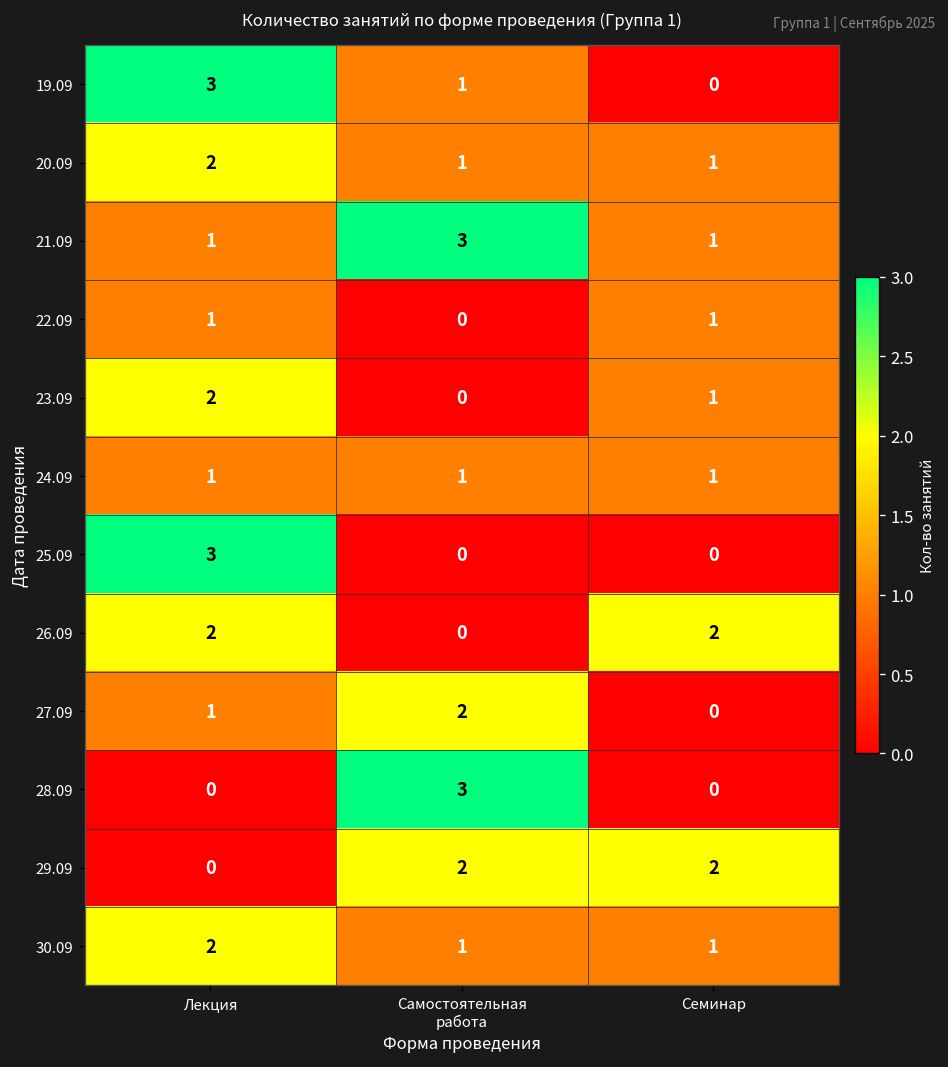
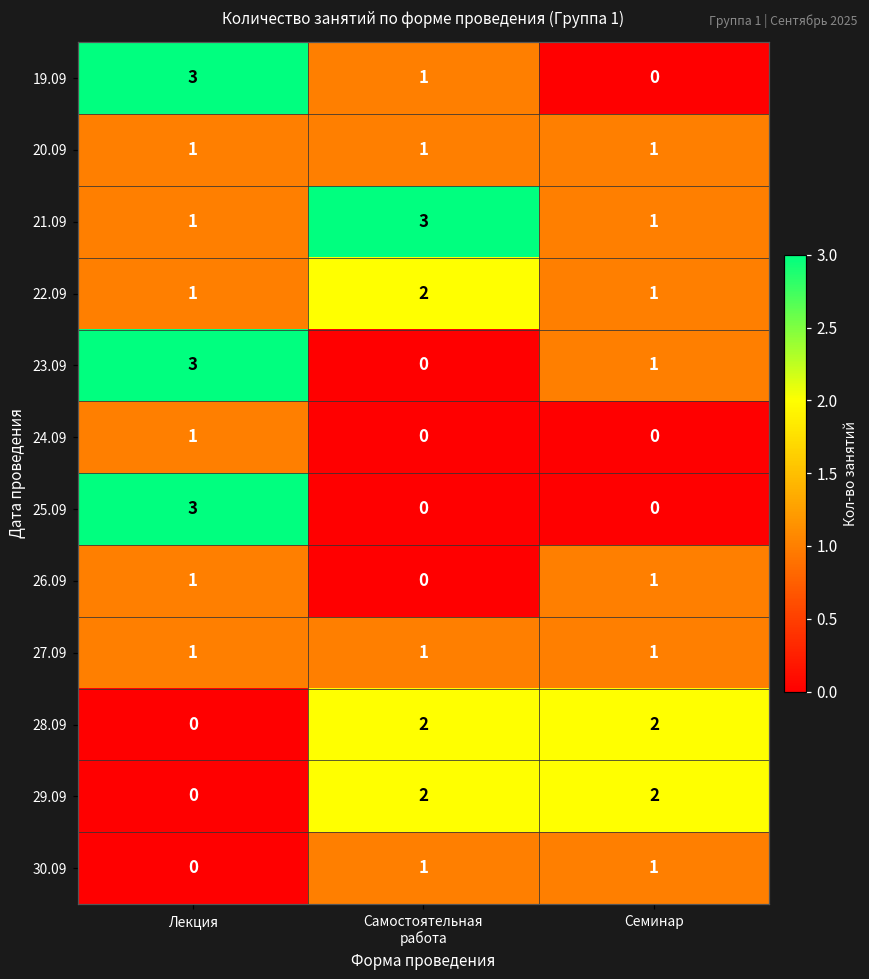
  {
    "19.09": {
      "Лекция": 3,
      "Самостоятельная работа": 1,
      "Семинар": 0
    },
    "20.09": {
-     "Лекция": 2,
+     "Лекция": 1,
      "Самостоятельная работа": 1,
      "Семинар": 1
    },
    "21.09": {
      "Лекция": 1,
      "Самостоятельная работа": 3,
      "Семинар": 1
    },
    "22.09": {
      "Лекция": 1,
-     "Самостоятельная работа": 0,
+     "Самостоятельная работа": 2,
      "Семинар": 1
    },
    "23.09": {
-     "Лекция": 2,
+     "Лекция": 3,
      "Самостоятельная работа": 0,
      "Семинар": 1
    },
    "24.09": {
      "Лекция": 1,
-     "Самостоятельная работа": 1,
-     "Семинар": 1
+     "Самостоятельная работа": 0,
+     "Семинар": 0
    },
    "25.09": {
      "Лекция": 3,
      "Самостоятельная работа": 0,
      "Семинар": 0
    },
    "26.09": {
-     "Лекция": 2,
+     "Лекция": 1,
      "Самостоятельная работа": 0,
-     "Семинар": 2
+     "Семинар": 1
    },
    "27.09": {
      "Лекция": 1,
-     "Самостоятельная работа": 2,
-     "Семинар": 0
+     "Самостоятельная работа": 1,
+     "Семинар": 1
    },
    "28.09": {
      "Лекция": 0,
-     "Самостоятельная работа": 3,
-     "Семинар": 0
+     "Самостоятельная работа": 2,
+     "Семинар": 2
    },
    "29.09": {
      "Лекция": 0,
      "Самостоятельная работа": 2,
      "Семинар": 2
    },
    "30.09": {
-     "Лекция": 2,
+     "Лекция": 0,
      "Самостоятельная работа": 1,
      "Семинар": 1
    }
  }
